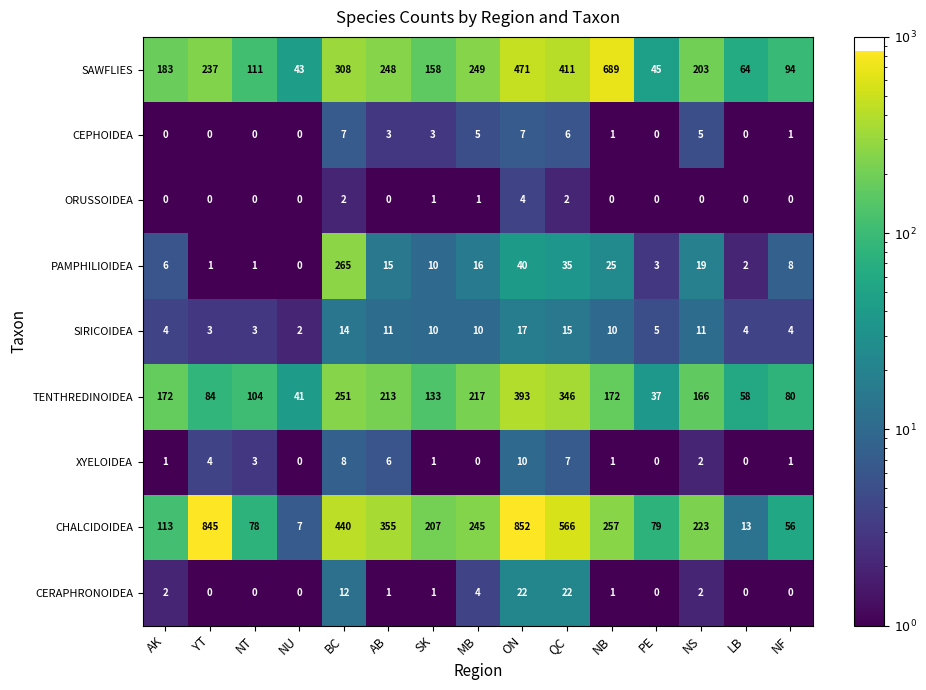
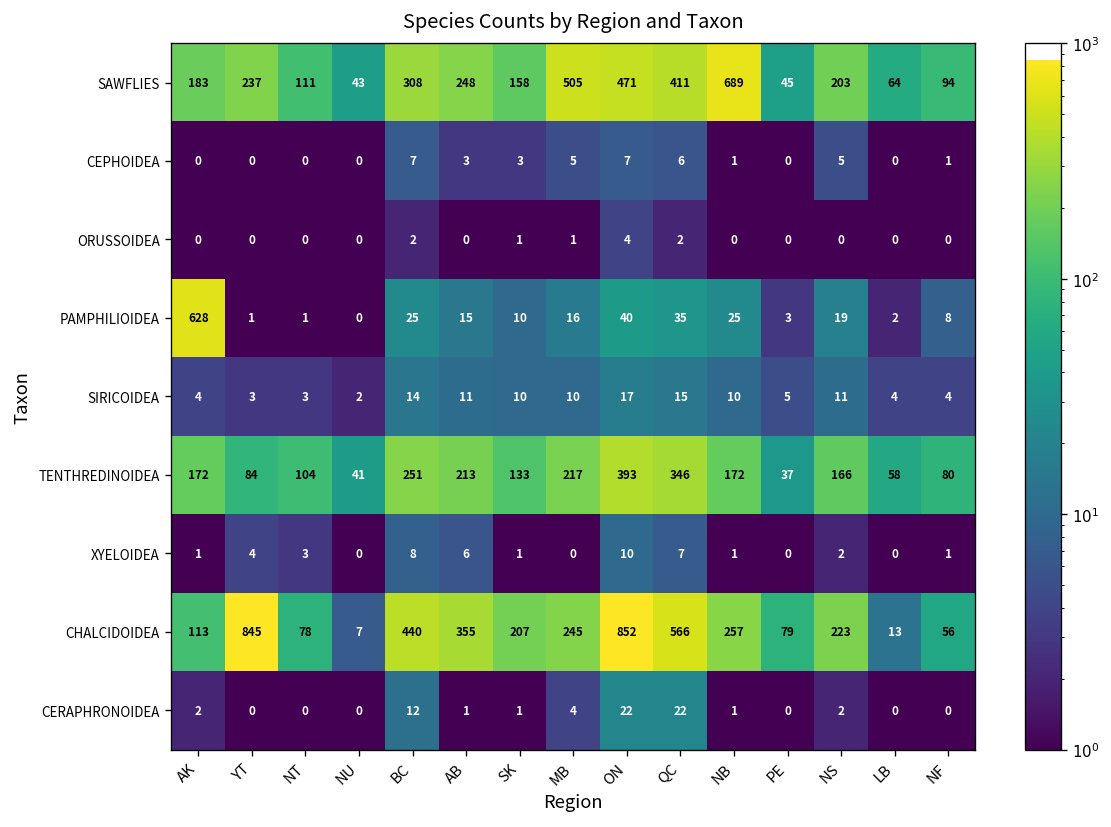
  {
    "SAWFLIES": {
      "AK": 183,
      "YT": 237,
      "NT": 111,
      "NU": 43,
      "BC": 308,
      "AB": 248,
      "SK": 158,
-     "MB": 249,
+     "MB": 505,
      "ON": 471,
      "QC": 411,
      "NB": 689,
      "PE": 45,
      "NS": 203,
      "LB": 64,
      "NF": 94
    },
    "CEPHOIDEA": {
      "AK": 0,
      "YT": 0,
      "NT": 0,
      "NU": 0,
      "BC": 7,
      "AB": 3,
      "SK": 3,
      "MB": 5,
      "ON": 7,
      "QC": 6,
      "NB": 1,
      "PE": 0,
      "NS": 5,
      "LB": 0,
      "NF": 1
    },
    "ORUSSOIDEA": {
      "AK": 0,
      "YT": 0,
      "NT": 0,
      "NU": 0,
      "BC": 2,
      "AB": 0,
      "SK": 1,
      "MB": 1,
      "ON": 4,
      "QC": 2,
      "NB": 0,
      "PE": 0,
      "NS": 0,
      "LB": 0,
      "NF": 0
    },
    "PAMPHILIOIDEA": {
-     "AK": 6,
+     "AK": 628,
      "YT": 1,
      "NT": 1,
      "NU": 0,
-     "BC": 265,
+     "BC": 25,
      "AB": 15,
      "SK": 10,
      "MB": 16,
      "ON": 40,
      "QC": 35,
      "NB": 25,
      "PE": 3,
      "NS": 19,
      "LB": 2,
      "NF": 8
    },
    "SIRICOIDEA": {
      "AK": 4,
      "YT": 3,
      "NT": 3,
      "NU": 2,
      "BC": 14,
      "AB": 11,
      "SK": 10,
      "MB": 10,
      "ON": 17,
      "QC": 15,
      "NB": 10,
      "PE": 5,
      "NS": 11,
      "LB": 4,
      "NF": 4
    },
    "TENTHREDINOIDEA": {
      "AK": 172,
      "YT": 84,
      "NT": 104,
      "NU": 41,
      "BC": 251,
      "AB": 213,
      "SK": 133,
      "MB": 217,
      "ON": 393,
      "QC": 346,
      "NB": 172,
      "PE": 37,
      "NS": 166,
      "LB": 58,
      "NF": 80
    },
    "XYELOIDEA": {
      "AK": 1,
      "YT": 4,
      "NT": 3,
      "NU": 0,
      "BC": 8,
      "AB": 6,
      "SK": 1,
      "MB": 0,
      "ON": 10,
      "QC": 7,
      "NB": 1,
      "PE": 0,
      "NS": 2,
      "LB": 0,
      "NF": 1
    },
    "CHALCIDOIDEA": {
      "AK": 113,
      "YT": 845,
      "NT": 78,
      "NU": 7,
      "BC": 440,
      "AB": 355,
      "SK": 207,
      "MB": 245,
      "ON": 852,
      "QC": 566,
      "NB": 257,
      "PE": 79,
      "NS": 223,
      "LB": 13,
      "NF": 56
    },
    "CERAPHRONOIDEA": {
      "AK": 2,
      "YT": 0,
      "NT": 0,
      "NU": 0,
      "BC": 12,
      "AB": 1,
      "SK": 1,
      "MB": 4,
      "ON": 22,
      "QC": 22,
      "NB": 1,
      "PE": 0,
      "NS": 2,
      "LB": 0,
      "NF": 0
    }
  }
